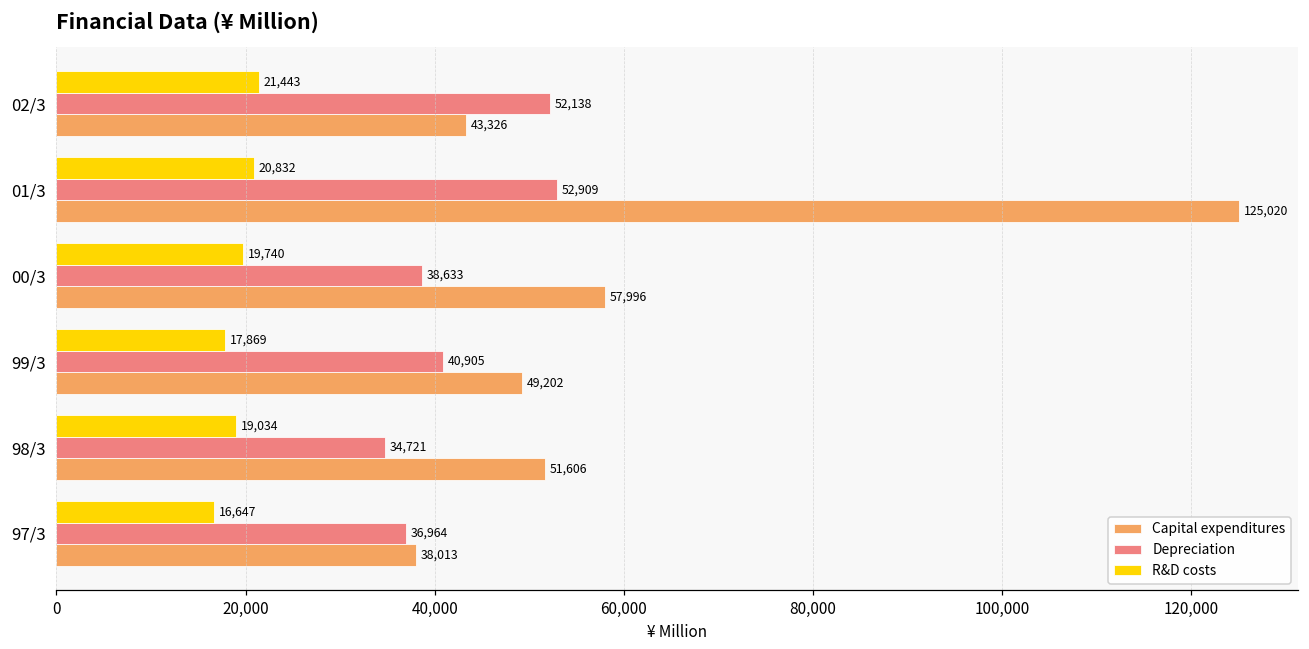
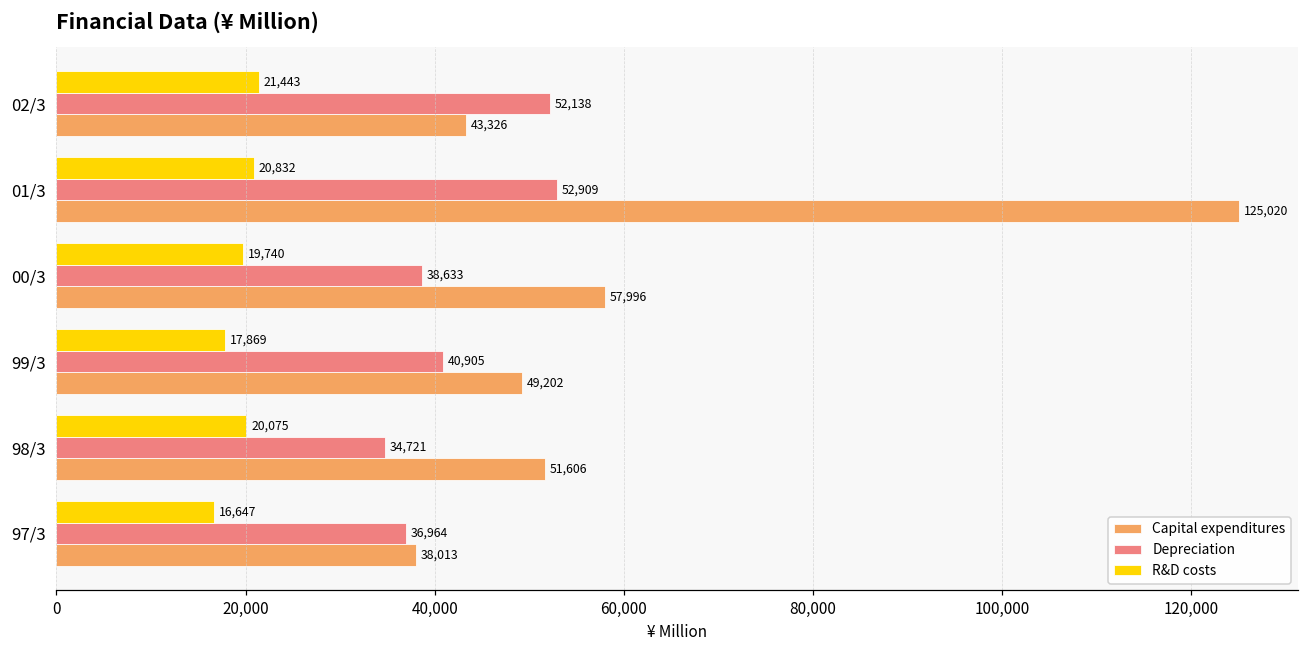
  {
    "R&D costs": {
      "02/3": "21,443",
      "01/3": "20,832",
      "00/3": "19,740",
      "99/3": "17,869",
-     "98/3": "19,034",
+     "98/3": "20,075",
      "97/3": "16,647"
    }
  }
